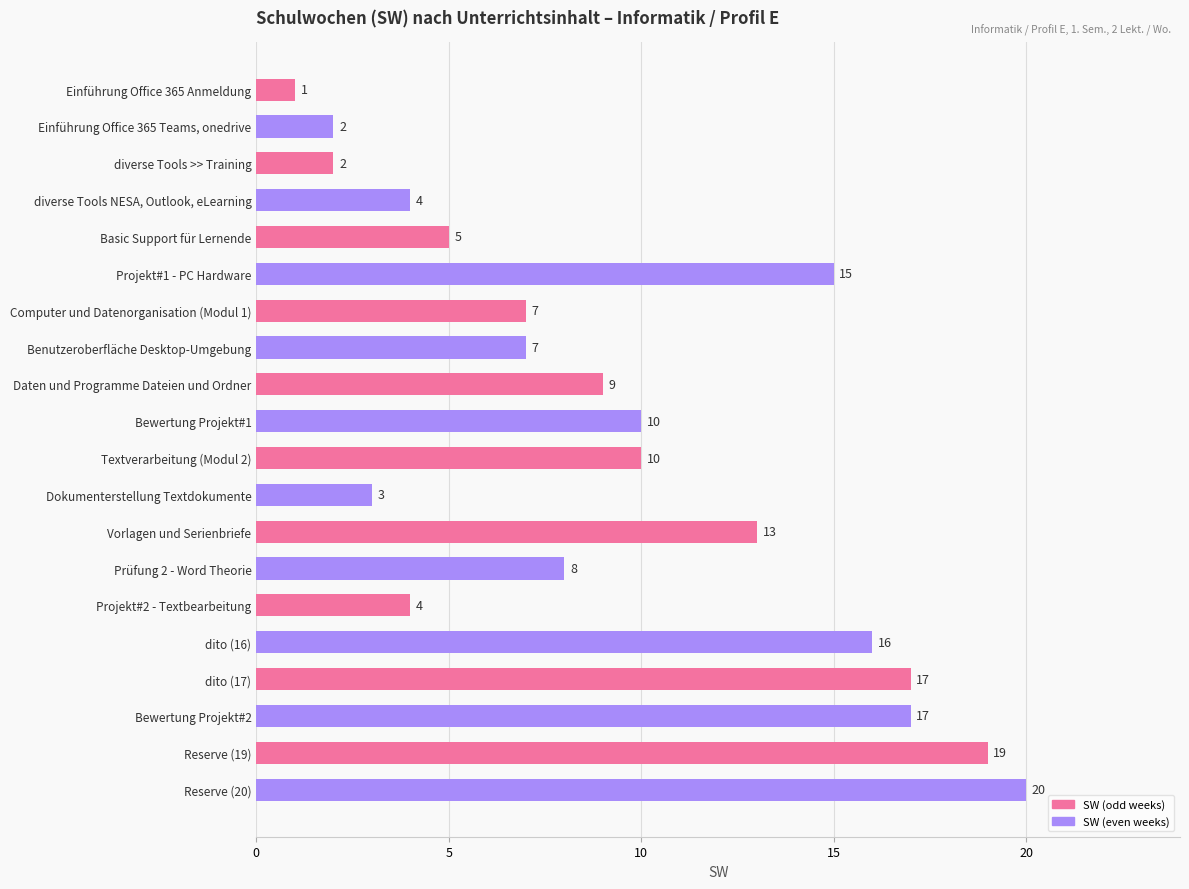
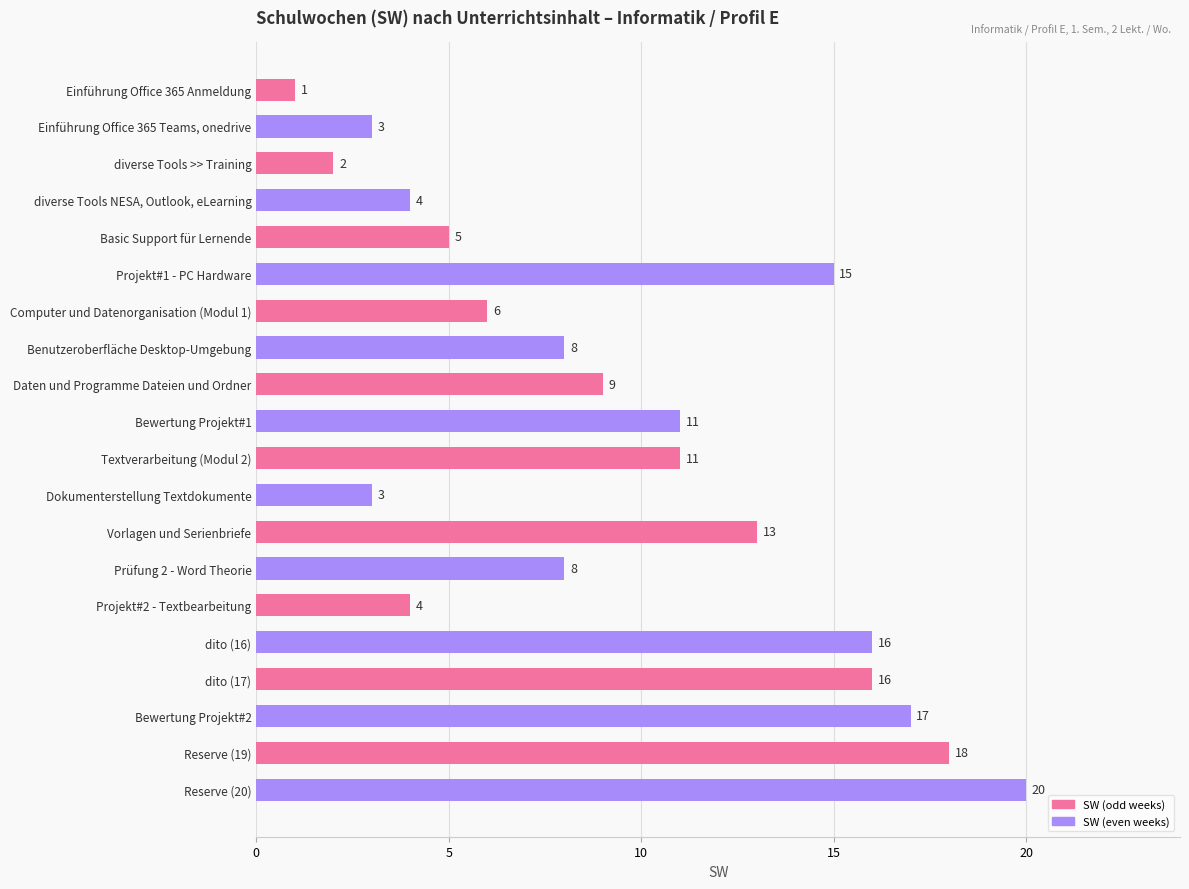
  {
    "Einführung Office 365 Anmeldung": 1,
-   "Einführung Office 365 Teams, onedrive": 2,
+   "Einführung Office 365 Teams, onedrive": 3,
    "diverse Tools >> Training": 2,
    "diverse Tools NESA, Outlook, eLearning": 4,
    "Basic Support für Lernende": 5,
    "Projekt#1 - PC Hardware": 15,
-   "Computer und Datenorganisation (Modul 1)": 7,
-   "Benutzeroberfläche Desktop-Umgebung": 7,
+   "Computer und Datenorganisation (Modul 1)": 6,
+   "Benutzeroberfläche Desktop-Umgebung": 8,
    "Daten und Programme Dateien und Ordner": 9,
-   "Bewertung Projekt#1": 10,
-   "Textverarbeitung (Modul 2)": 10,
+   "Bewertung Projekt#1": 11,
+   "Textverarbeitung (Modul 2)": 11,
    "Dokumenterstellung Textdokumente": 3,
    "Vorlagen und Serienbriefe": 13,
    "Prüfung 2 - Word Theorie": 8,
    "Projekt#2 - Textbearbeitung": 4,
    "dito (16)": 16,
-   "dito (17)": 17,
+   "dito (17)": 16,
    "Bewertung Projekt#2": 17,
-   "Reserve (19)": 19,
+   "Reserve (19)": 18,
    "Reserve (20)": 20
  }
